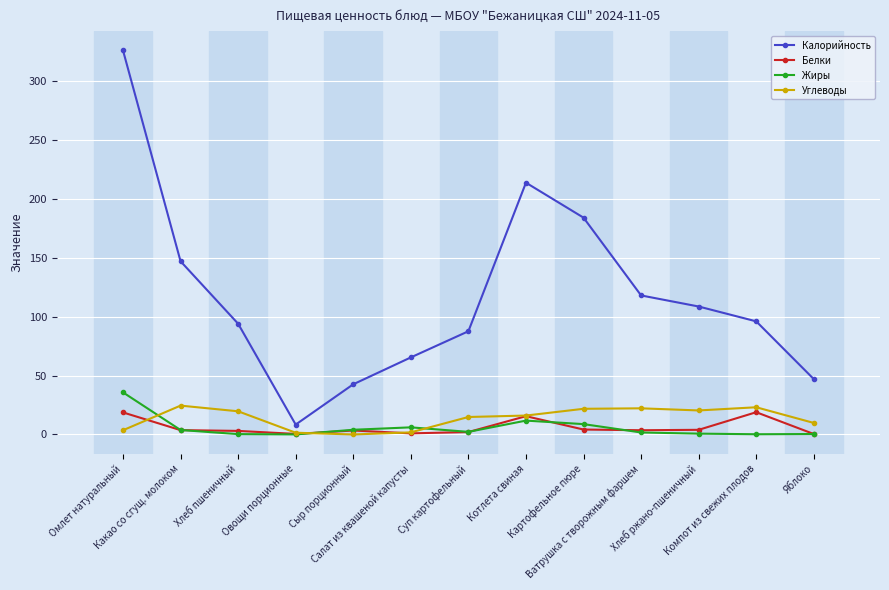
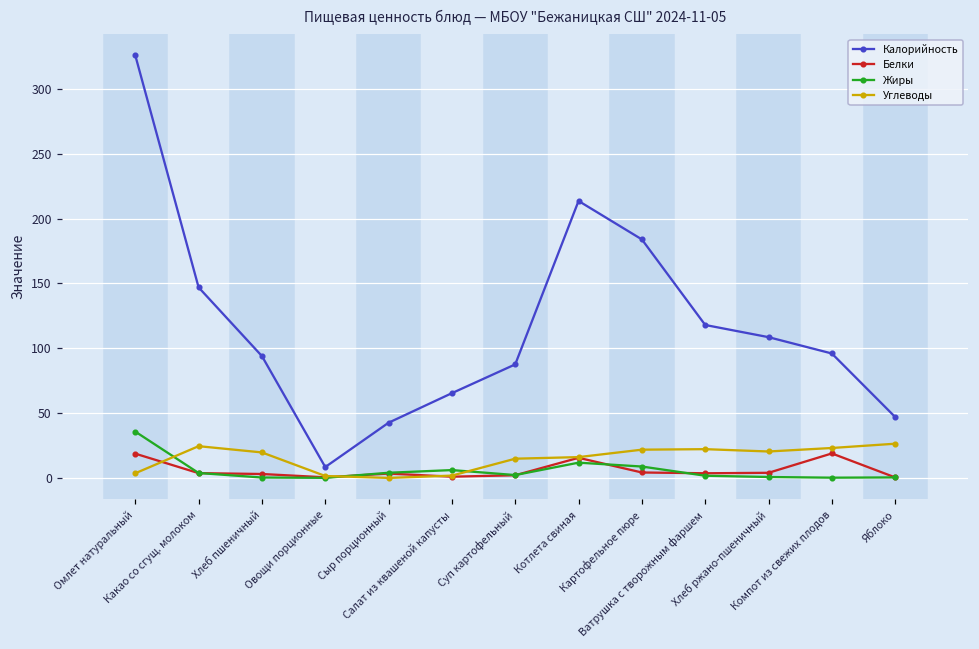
  {
    "Калорийность": {
      "Омлет натуральный": 326,
      "Какао со сгущ. молоком": 147,
      "Хлеб пшеничный": 94,
      "Овощи порционные": 8,
      "Сыр порционный": 43,
      "Салат из квашеной капусты": 65,
      "Суп картофельный": 88,
      "Котлета свиная": 214,
      "Картофельное пюре": 184,
      "Ватрушка с творожным фаршем": 118,
      "Хлеб ржано-пшеничный": 109,
      "Компот из свежих плодов": 96,
      "Яблоко": 47
    },
    "Белки": {
      "Омлет натуральный": 19,
      "Хлеб пшеничный": 3,
      "Картофельное пюре": 4,
      "Хлеб ржано-пшеничный": 4,
      "Компот из свежих плодов": 19
    },
    "Жиры": {
      "Омлет натуральный": 36,
      "Хлеб пшеничный": 0,
      "Салат из квашеной капусты": 6,
      "Котлета свиная": 12,
      "Картофельное пюре": 9,
      "Хлеб ржано-пшеничный": 1,
      "Компот из свежих плодов": 0
    },
    "Углеводы": {
      "Омлет натуральный": 4,
      "Какао со сгущ. молоком": 25,
      "Хлеб пшеничный": 20,
      "Сыр порционный": 0,
      "Суп картофельный": 15,
      "Картофельное пюре": 22,
      "Ватрушка с творожным фаршем": 22,
      "Хлеб ржано-пшеничный": 20,
      "Компот из свежих плодов": 23,
-     "Яблоко": 10
+     "Яблоко": 26
    }
  }
